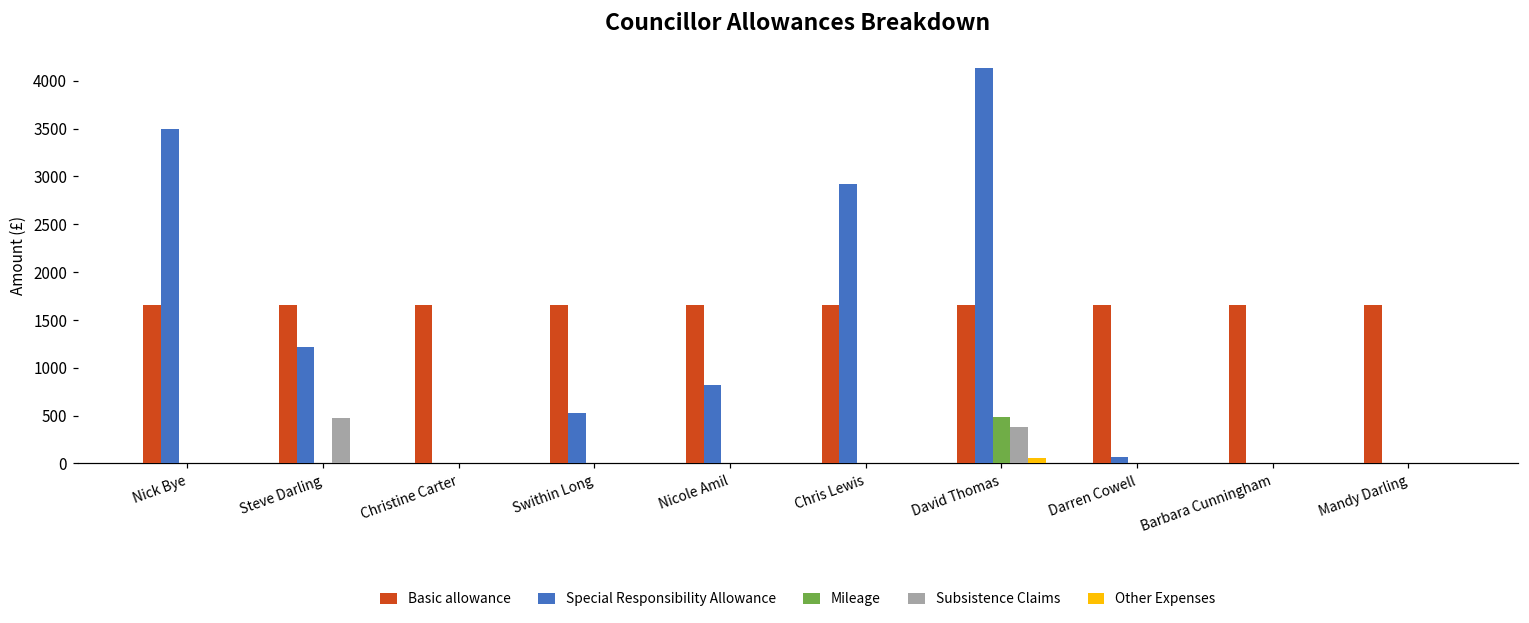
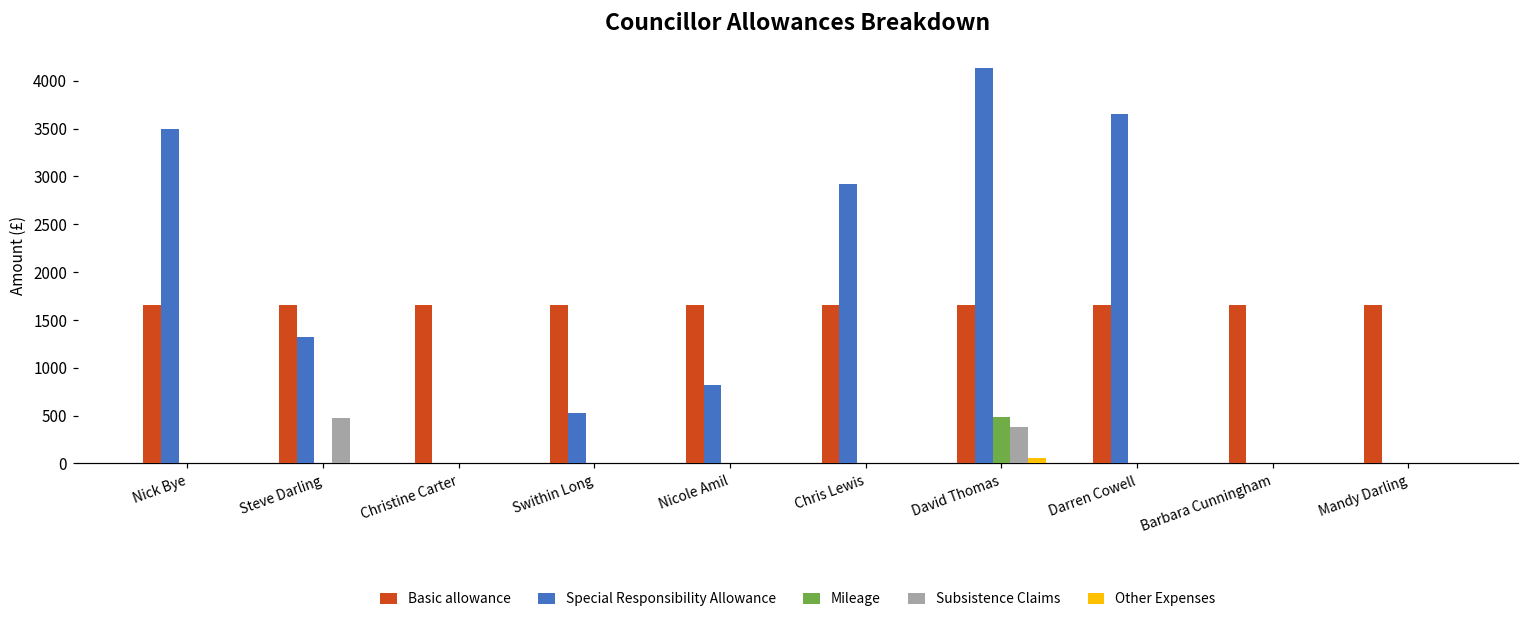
  {
    "Basic allowance": {
      "Nick Bye": 1700,
      "Steve Darling": 1700,
      "Christine Carter": 1700,
      "Swithin Long": 1700,
      "Nicole Amil": 1700,
      "Chris Lewis": 1700,
      "David Thomas": 1700,
      "Darren Cowell": 1700,
      "Barbara Cunningham": 1700,
      "Mandy Darling": 1700
    },
    "Special Responsibility Allowance": {
      "Nick Bye": 3500,
-     "Steve Darling": 1200,
+     "Steve Darling": 1300,
      "Christine Carter": 0,
      "Swithin Long": 500,
      "Nicole Amil": 800,
      "Chris Lewis": 2900,
      "David Thomas": 4100,
-     "Darren Cowell": 100,
+     "Darren Cowell": 3700,
      "Barbara Cunningham": 0,
      "Mandy Darling": 0
    },
    "Mileage": {
      "Nick Bye": 0,
      "Steve Darling": 0,
      "Christine Carter": 0,
      "Swithin Long": 0,
      "Nicole Amil": 0,
      "Chris Lewis": 0,
      "David Thomas": 500,
      "Darren Cowell": 0,
      "Barbara Cunningham": 0,
      "Mandy Darling": 0
    },
    "Subsistence Claims": {
      "Nick Bye": 0,
      "Steve Darling": 500,
      "Christine Carter": 0,
      "Swithin Long": 0,
      "Nicole Amil": 0,
      "Chris Lewis": 0,
      "David Thomas": 400,
      "Darren Cowell": 0,
      "Barbara Cunningham": 0,
      "Mandy Darling": 0
    },
    "Other Expenses": {
      "Nick Bye": 0,
      "Steve Darling": 0,
      "Christine Carter": 0,
      "Swithin Long": 0,
      "Nicole Amil": 0,
      "Chris Lewis": 0,
      "David Thomas": 100,
      "Darren Cowell": 0,
      "Barbara Cunningham": 0,
      "Mandy Darling": 0
    }
  }
